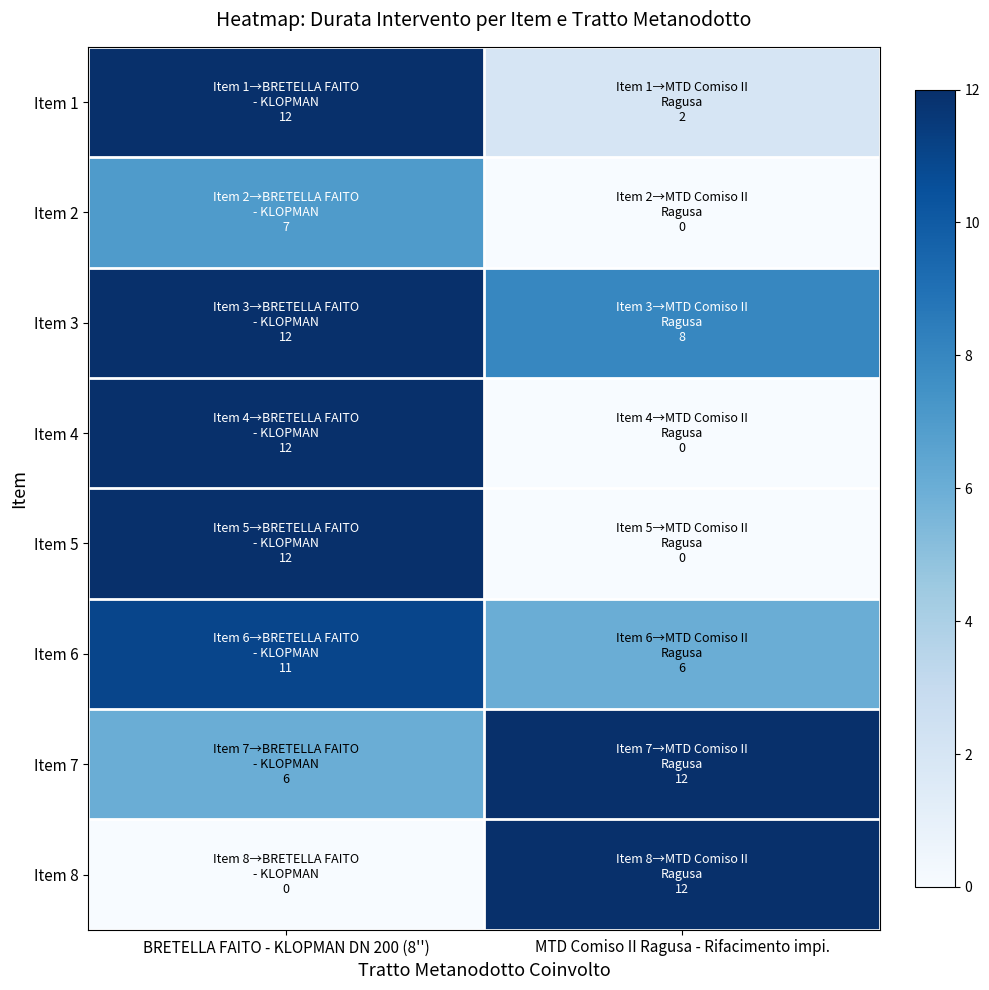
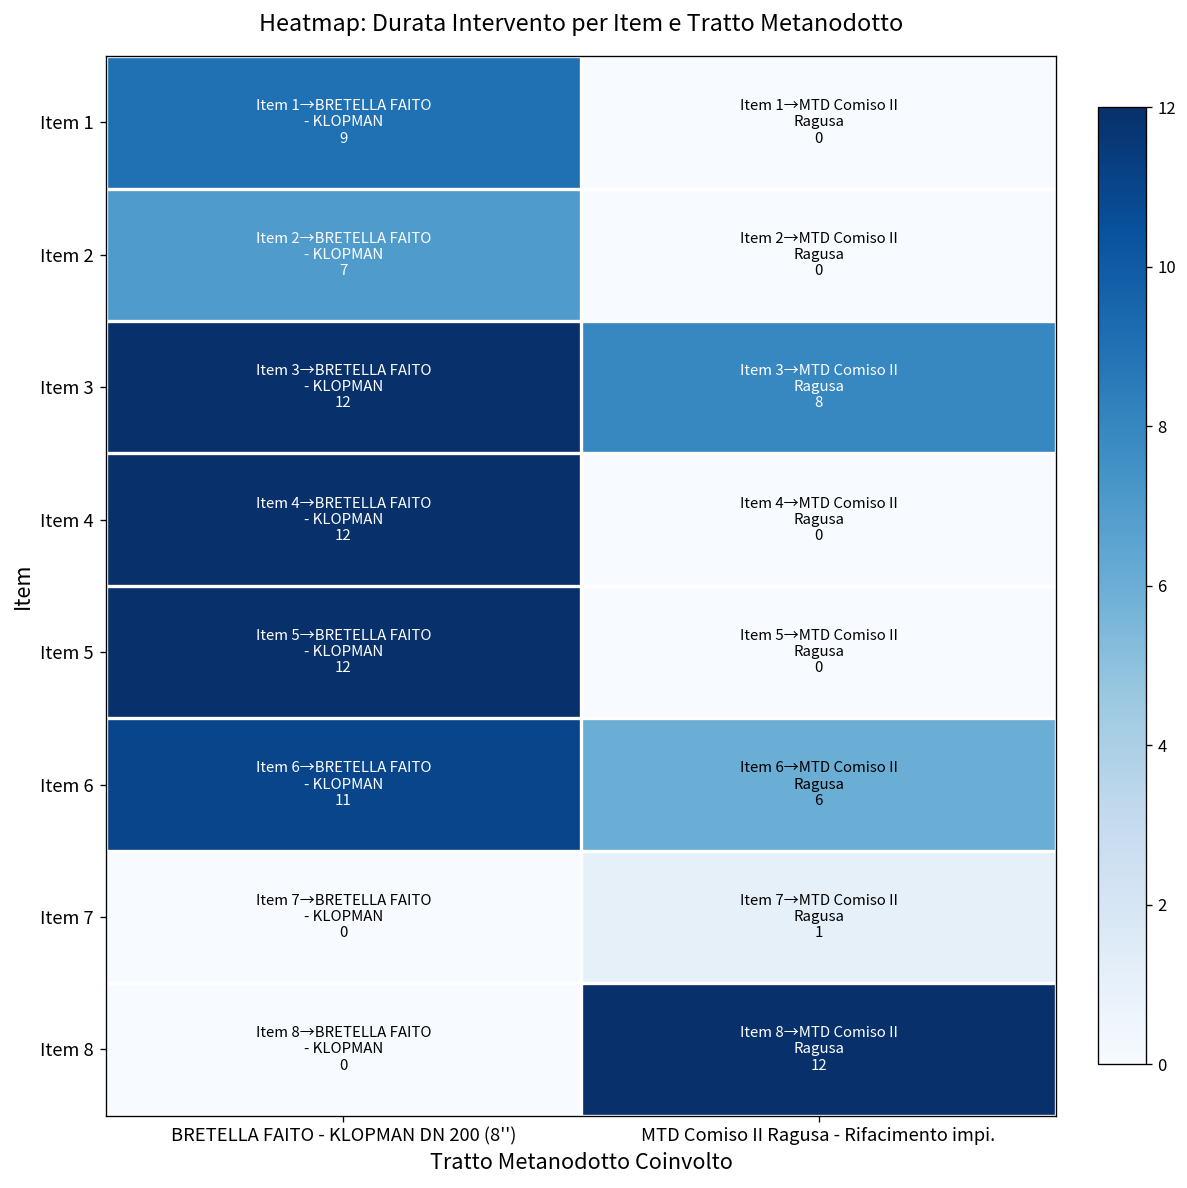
  {
    "Item 1": {
-     "BRETELLA FAITO - KLOPMAN DN 200 (8'')": 12,
-     "MTD Comiso II Ragusa - Rifacimento impi.": 2
+     "BRETELLA FAITO - KLOPMAN DN 200 (8'')": 9,
+     "MTD Comiso II Ragusa - Rifacimento impi.": 0
    },
    "Item 7": {
-     "BRETELLA FAITO - KLOPMAN DN 200 (8'')": 6,
-     "MTD Comiso II Ragusa - Rifacimento impi.": 12
+     "BRETELLA FAITO - KLOPMAN DN 200 (8'')": 0,
+     "MTD Comiso II Ragusa - Rifacimento impi.": 1
    }
  }
